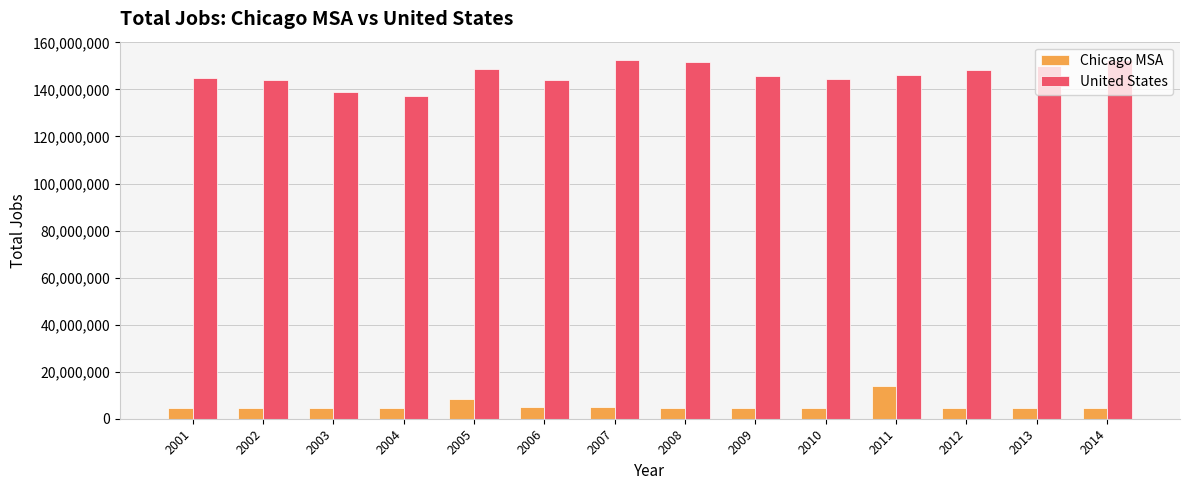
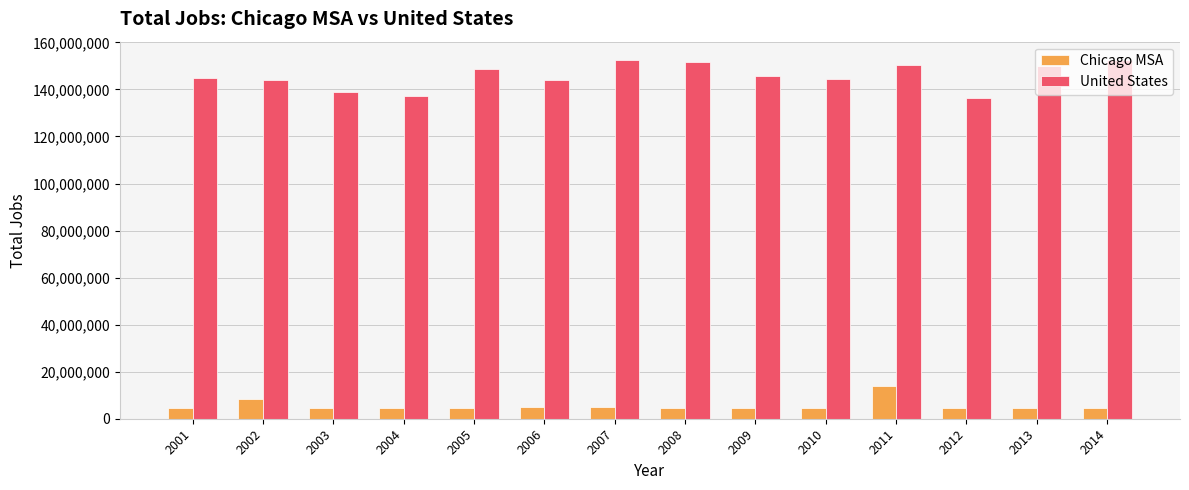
  {
    "Chicago MSA": {
      "2001": "5,000,000",
-     "2002": "5,000,000",
+     "2002": "9,000,000",
      "2003": "5,000,000",
      "2004": "5,000,000",
-     "2005": "8,000,000",
+     "2005": "5,000,000",
      "2006": "5,000,000",
      "2007": "5,000,000",
      "2008": "5,000,000",
      "2009": "5,000,000",
      "2010": "4,000,000",
      "2011": "14,000,000",
      "2012": "5,000,000",
      "2013": "5,000,000",
      "2014": "5,000,000"
    },
    "United States": {
      "2001": "145,000,000",
      "2002": "144,000,000",
      "2003": "139,000,000",
      "2004": "137,000,000",
      "2005": "149,000,000",
      "2006": "144,000,000",
      "2007": "153,000,000",
      "2008": "152,000,000",
      "2009": "146,000,000",
      "2010": "144,000,000",
-     "2011": "146,000,000",
-     "2012": "148,000,000"
+     "2011": "150,000,000",
+     "2012": "137,000,000"
    }
  }
